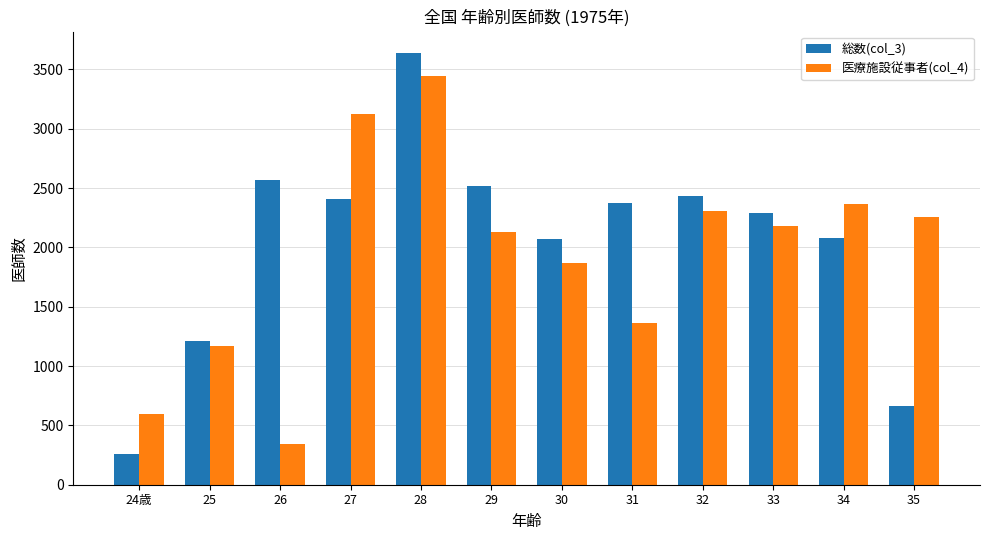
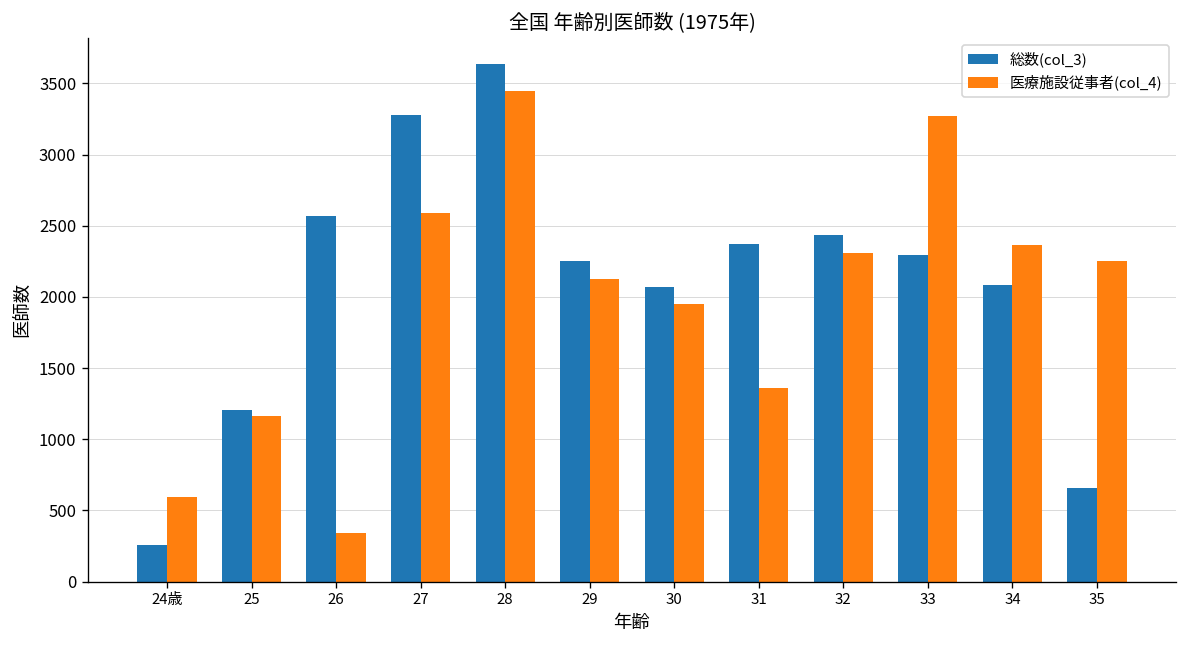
  {
    "総数(col_3)": {
      "24歳": 260,
      "25": 1210,
      "26": 2570,
-     "27": 2410,
+     "27": 3280,
      "28": 3640,
-     "29": 2520,
+     "29": 2250,
      "30": 2070,
      "31": 2370,
      "32": 2430,
      "33": 2290,
      "34": 2080,
      "35": 660
    },
    "医療施設従事者(col_4)": {
      "24歳": 590,
      "25": 1170,
      "26": 340,
-     "27": 3120,
+     "27": 2590,
      "28": 3440,
      "29": 2130,
-     "30": 1870,
+     "30": 1950,
      "31": 1360,
      "32": 2310,
-     "33": 2180,
+     "33": 3270,
      "34": 2370,
      "35": 2260
    }
  }
